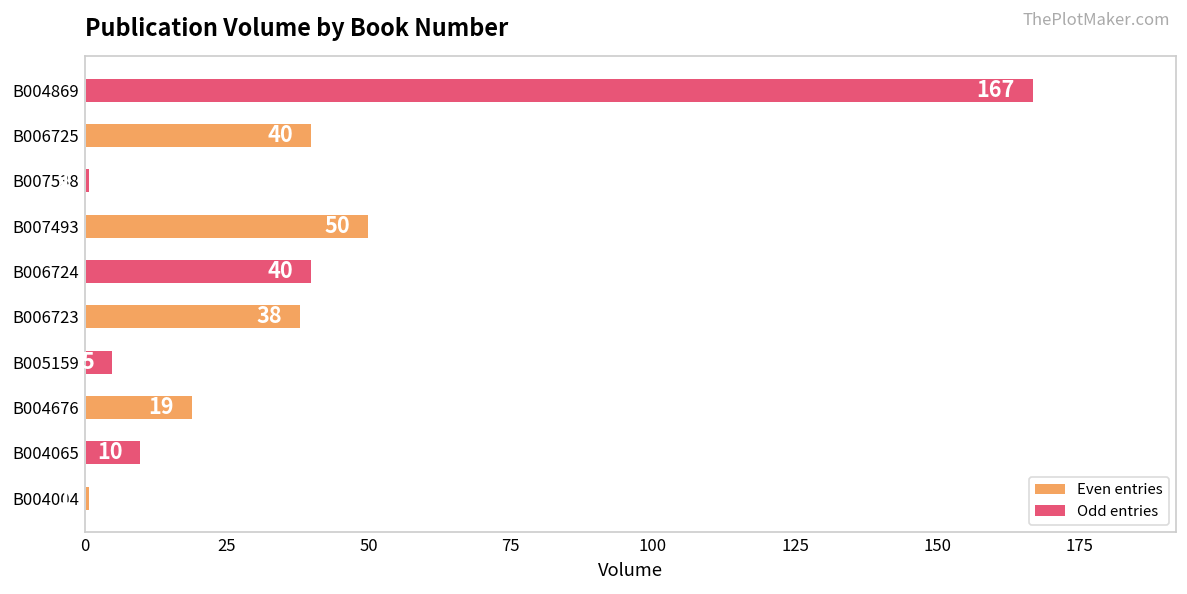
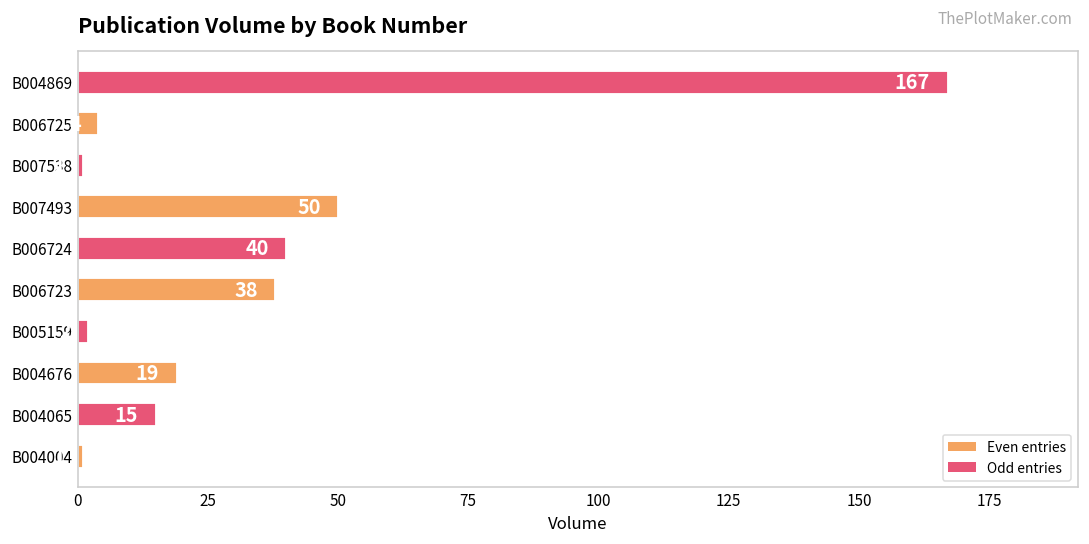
  {
    "B004869": 167,
-   "B006725": 40,
+   "B006725": 4,
    "B007493": 50,
    "B006724": 40,
    "B006723": 38,
-   "B005159": 5,
+   "B005159": 2,
    "B004676": 19,
-   "B004065": 10
+   "B004065": 15
  }
